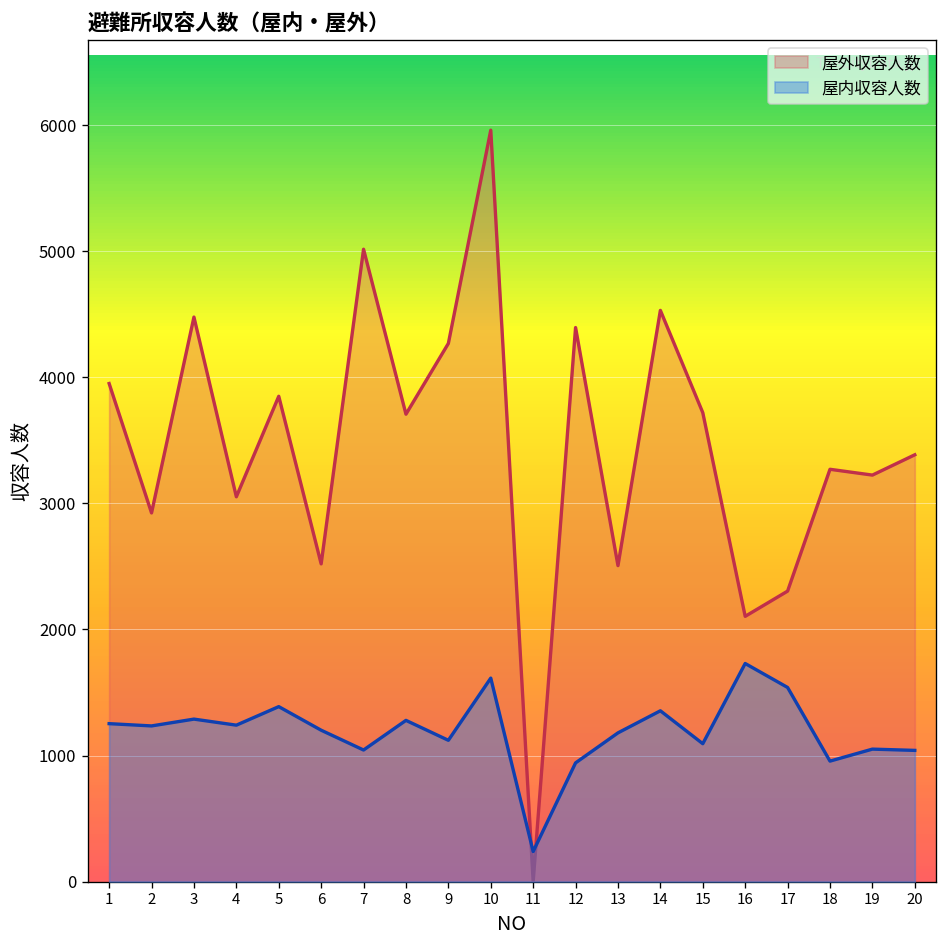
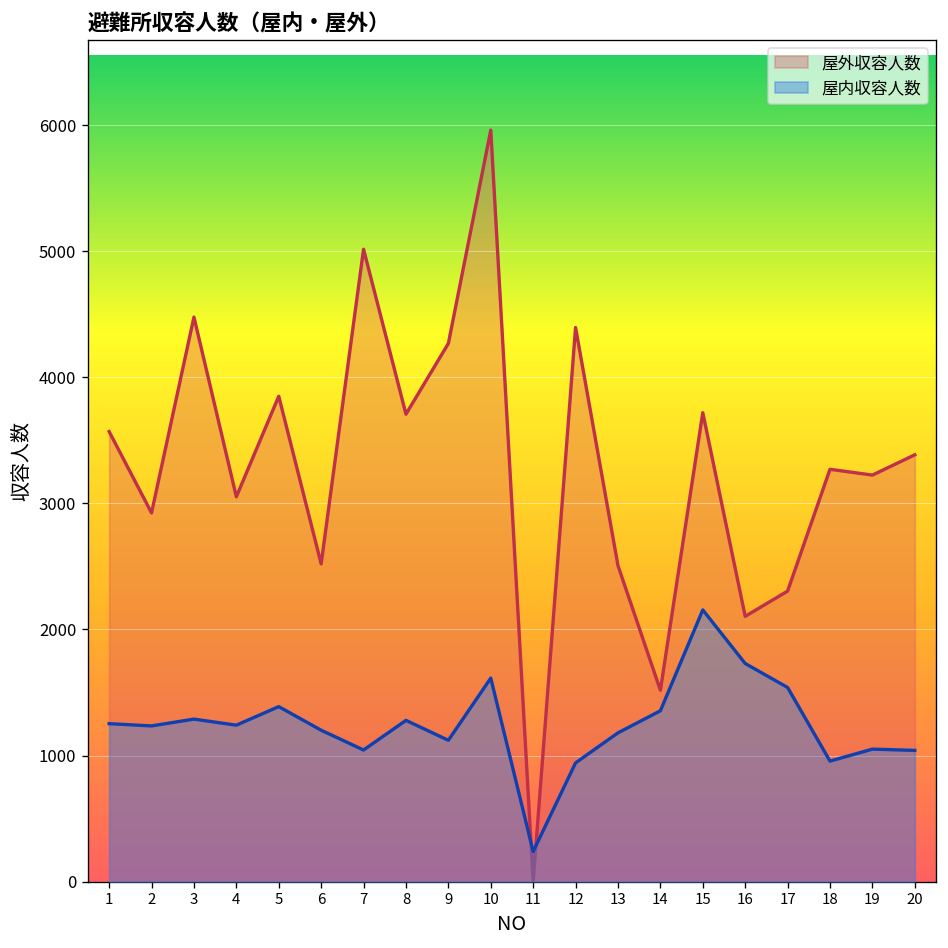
  {
    "屋外収容人数": {
-     "1": 3950,
+     "1": 3570,
      "2": 2920,
      "3": 4480,
      "4": 3050,
      "5": 3850,
      "6": 2520,
      "7": 5020,
      "8": 3710,
      "9": 4270,
      "10": 5960,
      "11": 0,
      "12": 4390,
      "13": 2510,
-     "14": 4530,
+     "14": 1520,
      "15": 3720,
      "16": 2100,
      "17": 2300,
      "18": 3270,
      "19": 3220,
      "20": 3390
    },
    "屋内収容人数": {
      "1": 1250,
      "2": 1240,
      "3": 1290,
      "4": 1240,
      "5": 1390,
      "6": 1200,
      "7": 1040,
      "8": 1280,
      "9": 1120,
      "10": 1610,
      "11": 240,
      "12": 940,
      "13": 1180,
      "14": 1360,
-     "15": 1090,
+     "15": 2160,
      "16": 1730,
      "17": 1540,
      "18": 960,
      "19": 1050,
      "20": 1040
    }
  }
